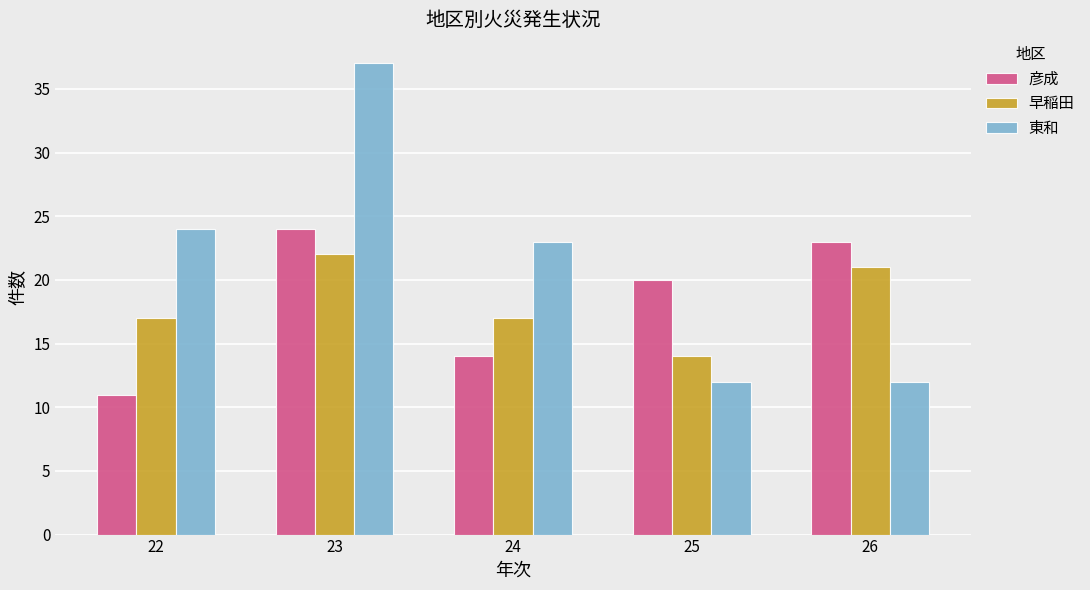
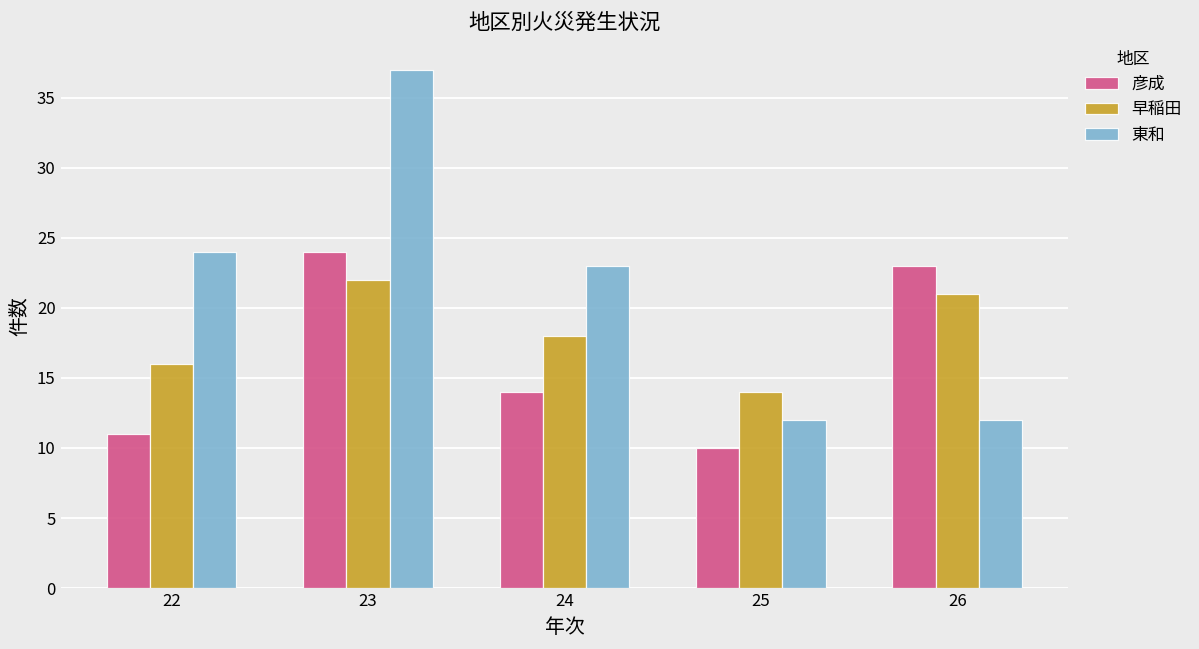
  {
    "彦成": {
      "22": 11,
      "23": 24,
      "24": 14,
-     "25": 20,
+     "25": 10,
      "26": 23
    },
    "早稲田": {
-     "22": 17,
+     "22": 16,
      "23": 22,
-     "24": 17,
+     "24": 18,
      "25": 14,
      "26": 21
    },
    "東和": {
      "22": 24,
      "23": 37,
      "24": 23,
      "25": 12,
      "26": 12
    }
  }
